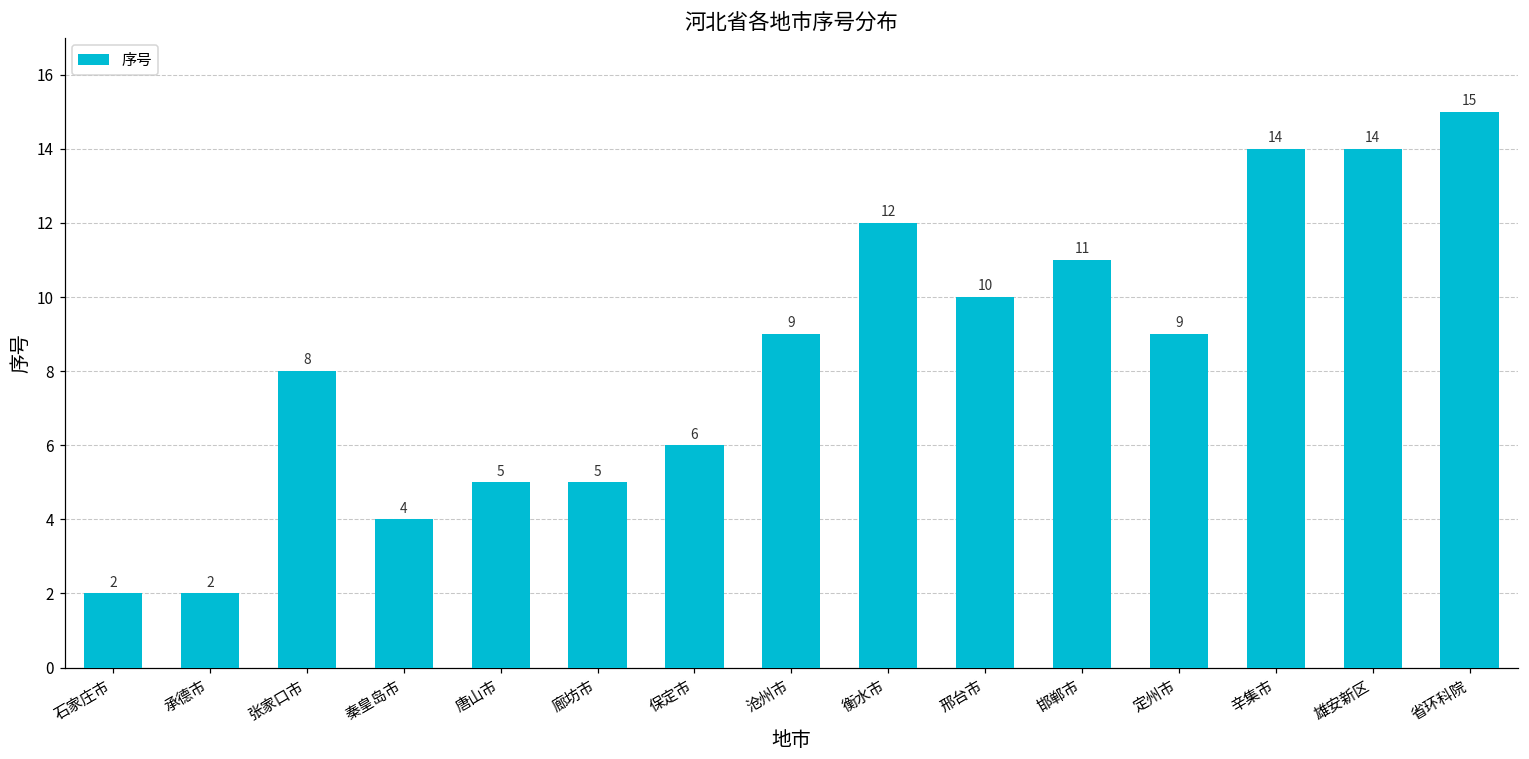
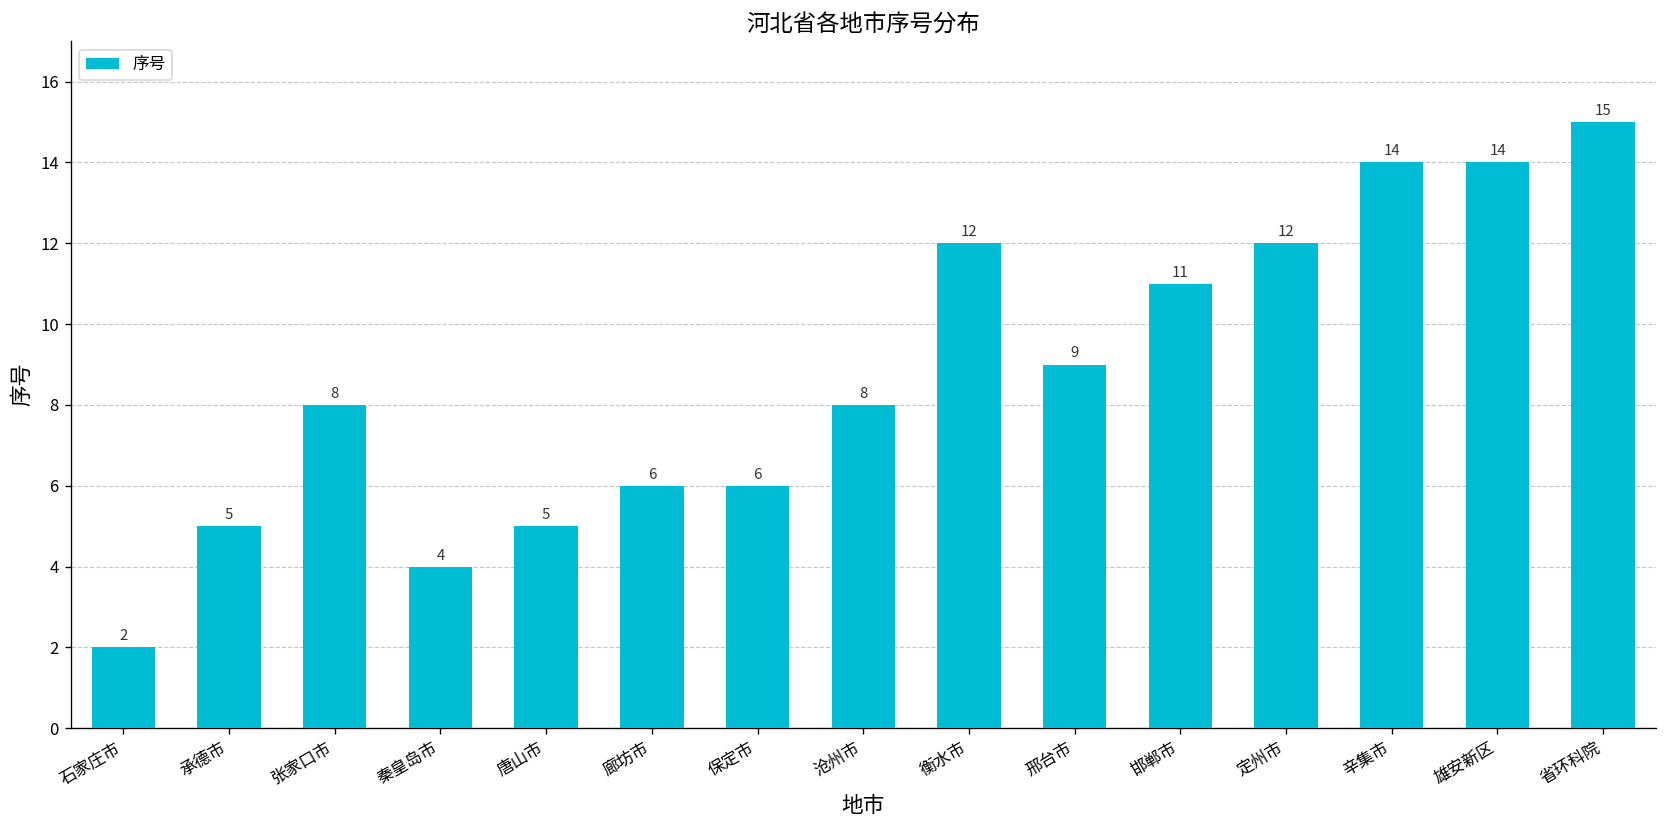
  {
    "石家庄市": 2,
-   "承德市": 2,
+   "承德市": 5,
    "张家口市": 8,
    "秦皇岛市": 4,
    "唐山市": 5,
-   "廊坊市": 5,
+   "廊坊市": 6,
    "保定市": 6,
-   "沧州市": 9,
+   "沧州市": 8,
    "衡水市": 12,
-   "邢台市": 10,
+   "邢台市": 9,
    "邯郸市": 11,
-   "定州市": 9,
+   "定州市": 12,
    "辛集市": 14,
    "雄安新区": 14,
    "省环科院": 15
  }
